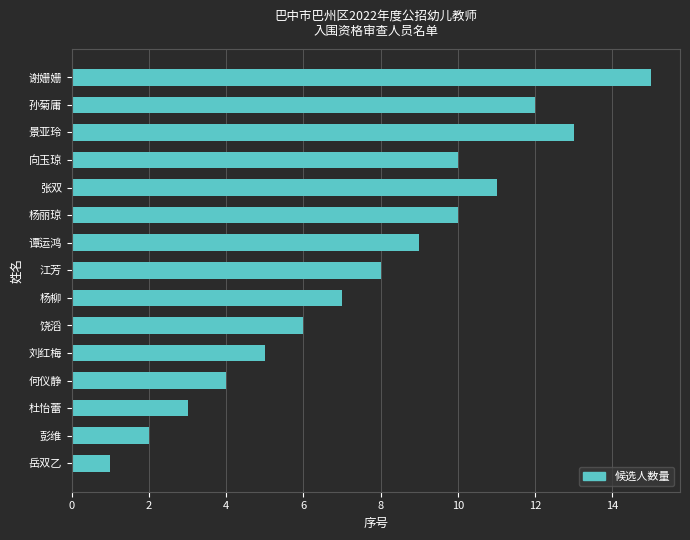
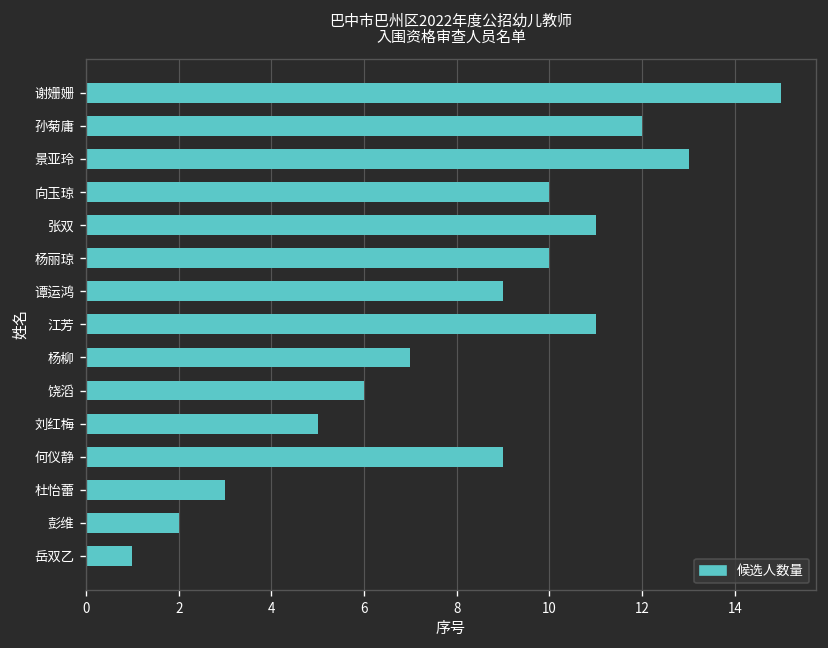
  {
    "谢姗姗": 15,
    "孙菊庸": 12,
    "景亚玲": 13,
    "向玉琼": 10,
    "张双": 11,
    "杨丽琼": 10,
    "谭运鸿": 9,
-   "江芳": 8,
+   "江芳": 11,
    "杨柳": 7,
    "饶滔": 6,
    "刘红梅": 5,
-   "何仪静": 4,
+   "何仪静": 9,
    "杜怡蕾": 3,
    "彭维": 2,
    "岳双乙": 1
  }
